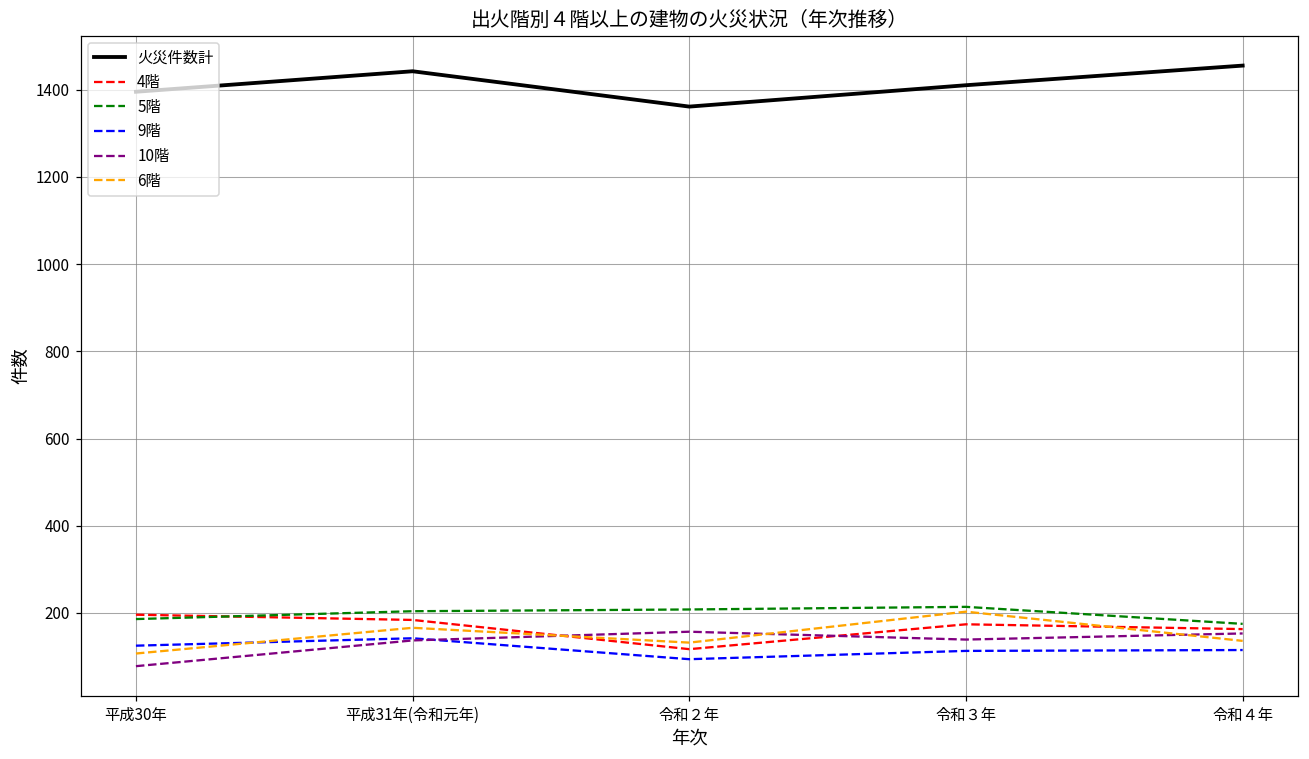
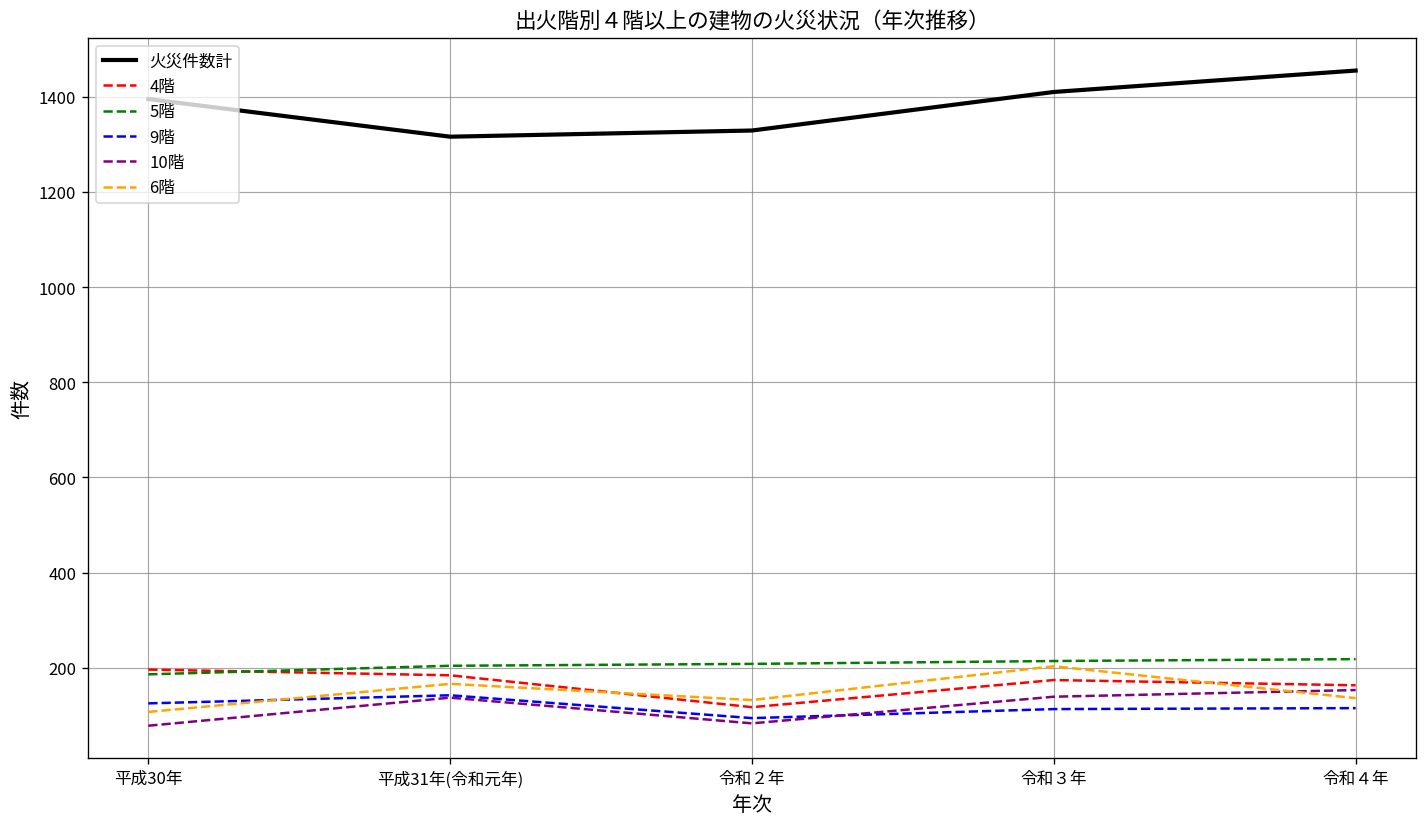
  {
    "火災件数計": {
-     "平成31年(令和元年)": 1440,
-     "令和２年": 1360,
+     "平成31年(令和元年)": 1320,
+     "令和２年": 1330,
      "令和３年": 1410,
      "令和４年": 1460
    },
    "4階": {
      "平成30年": 200,
      "平成31年(令和元年)": 180,
      "令和２年": 120,
      "令和３年": 170,
      "令和４年": 160
    },
    "5階": {
      "平成30年": 190,
      "平成31年(令和元年)": 200,
      "令和２年": 210,
      "令和３年": 210,
-     "令和４年": 180
+     "令和４年": 220
    },
    "9階": {
      "平成30年": 130,
      "令和２年": 90,
      "令和３年": 110,
      "令和４年": 120
    },
    "10階": {
      "平成30年": 80,
-     "令和２年": 160,
+     "令和２年": 80,
      "令和３年": 140,
      "令和４年": 150
    },
    "6階": {
      "平成30年": 110,
      "平成31年(令和元年)": 170,
      "令和２年": 130,
      "令和３年": 200,
      "令和４年": 140
    }
  }
